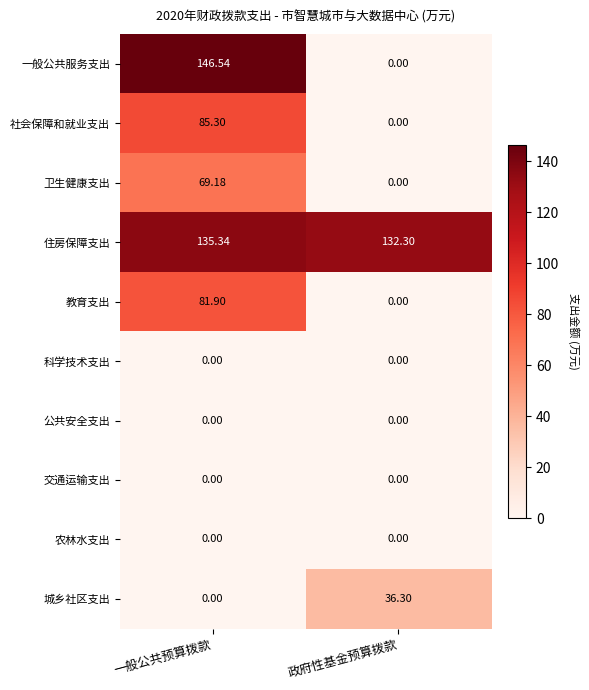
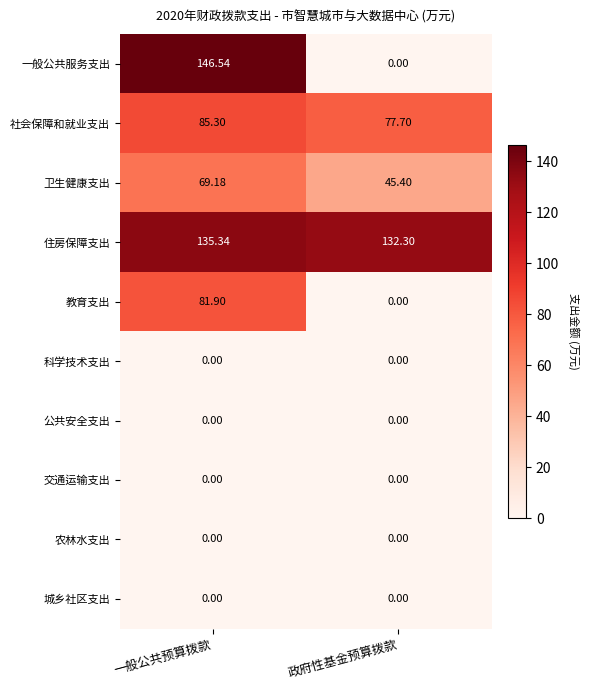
  {
    "一般公共服务支出": {
      "一般公共预算拨款": 146.54,
      "政府性基金预算拨款": 0.00
    },
    "社会保障和就业支出": {
      "一般公共预算拨款": 85.30,
-     "政府性基金预算拨款": 0.00
+     "政府性基金预算拨款": 77.70
    },
    "卫生健康支出": {
      "一般公共预算拨款": 69.18,
-     "政府性基金预算拨款": 0.00
+     "政府性基金预算拨款": 45.40
    },
    "住房保障支出": {
      "一般公共预算拨款": 135.34,
      "政府性基金预算拨款": 132.30
    },
    "教育支出": {
      "一般公共预算拨款": 81.90,
      "政府性基金预算拨款": 0.00
    },
    "科学技术支出": {
      "一般公共预算拨款": 0.00,
      "政府性基金预算拨款": 0.00
    },
    "公共安全支出": {
      "一般公共预算拨款": 0.00,
      "政府性基金预算拨款": 0.00
    },
    "交通运输支出": {
      "一般公共预算拨款": 0.00,
      "政府性基金预算拨款": 0.00
    },
    "农林水支出": {
      "一般公共预算拨款": 0.00,
      "政府性基金预算拨款": 0.00
    },
    "城乡社区支出": {
      "一般公共预算拨款": 0.00,
-     "政府性基金预算拨款": 36.30
+     "政府性基金预算拨款": 0.00
    }
  }
